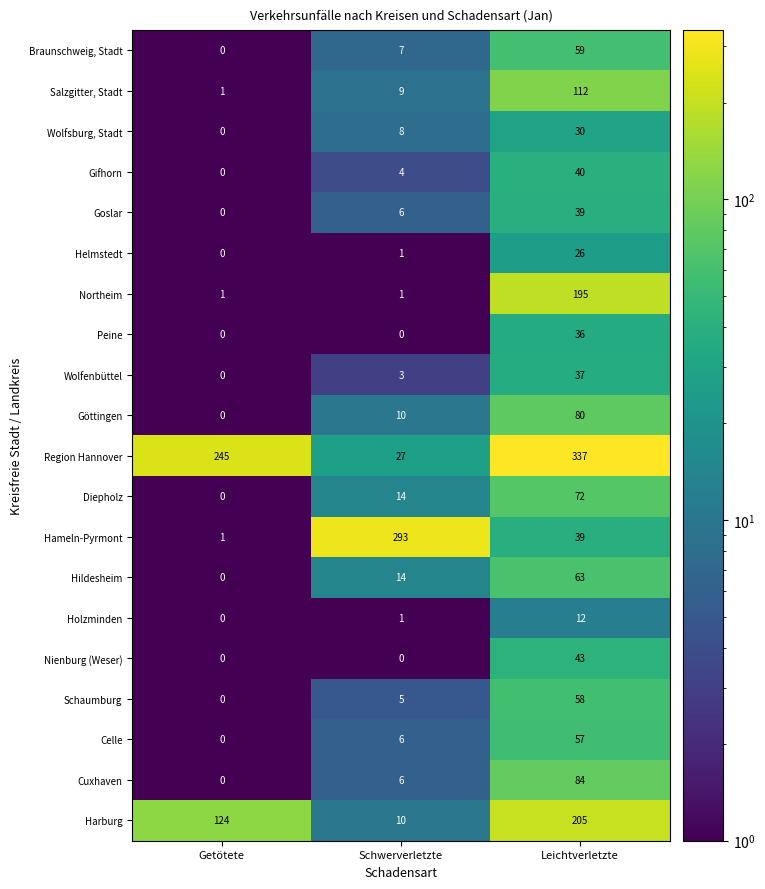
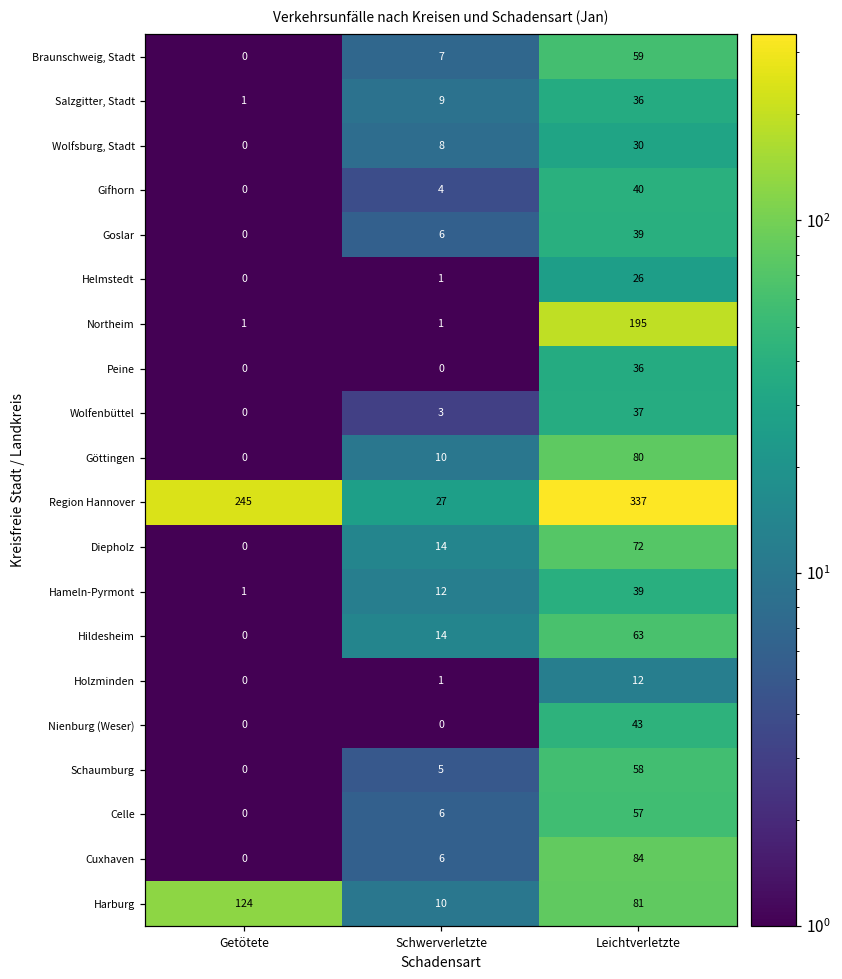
  {
    "Braunschweig, Stadt": {
      "Getötete": 0,
      "Schwerverletzte": 7,
      "Leichtverletzte": 59
    },
    "Salzgitter, Stadt": {
      "Getötete": 1,
      "Schwerverletzte": 9,
-     "Leichtverletzte": 112
+     "Leichtverletzte": 36
    },
    "Wolfsburg, Stadt": {
      "Getötete": 0,
      "Schwerverletzte": 8,
      "Leichtverletzte": 30
    },
    "Gifhorn": {
      "Getötete": 0,
      "Schwerverletzte": 4,
      "Leichtverletzte": 40
    },
    "Goslar": {
      "Getötete": 0,
      "Schwerverletzte": 6,
      "Leichtverletzte": 39
    },
    "Helmstedt": {
      "Getötete": 0,
      "Schwerverletzte": 1,
      "Leichtverletzte": 26
    },
    "Northeim": {
      "Getötete": 1,
      "Schwerverletzte": 1,
      "Leichtverletzte": 195
    },
    "Peine": {
      "Getötete": 0,
      "Schwerverletzte": 0,
      "Leichtverletzte": 36
    },
    "Wolfenbüttel": {
      "Getötete": 0,
      "Schwerverletzte": 3,
      "Leichtverletzte": 37
    },
    "Göttingen": {
      "Getötete": 0,
      "Schwerverletzte": 10,
      "Leichtverletzte": 80
    },
    "Region Hannover": {
      "Getötete": 245,
      "Schwerverletzte": 27,
      "Leichtverletzte": 337
    },
    "Diepholz": {
      "Getötete": 0,
      "Schwerverletzte": 14,
      "Leichtverletzte": 72
    },
    "Hameln-Pyrmont": {
      "Getötete": 1,
-     "Schwerverletzte": 293,
+     "Schwerverletzte": 12,
      "Leichtverletzte": 39
    },
    "Hildesheim": {
      "Getötete": 0,
      "Schwerverletzte": 14,
      "Leichtverletzte": 63
    },
    "Holzminden": {
      "Getötete": 0,
      "Schwerverletzte": 1,
      "Leichtverletzte": 12
    },
    "Nienburg (Weser)": {
      "Getötete": 0,
      "Schwerverletzte": 0,
      "Leichtverletzte": 43
    },
    "Schaumburg": {
      "Getötete": 0,
      "Schwerverletzte": 5,
      "Leichtverletzte": 58
    },
    "Celle": {
      "Getötete": 0,
      "Schwerverletzte": 6,
      "Leichtverletzte": 57
    },
    "Cuxhaven": {
      "Getötete": 0,
      "Schwerverletzte": 6,
      "Leichtverletzte": 84
    },
    "Harburg": {
      "Getötete": 124,
      "Schwerverletzte": 10,
-     "Leichtverletzte": 205
+     "Leichtverletzte": 81
    }
  }
